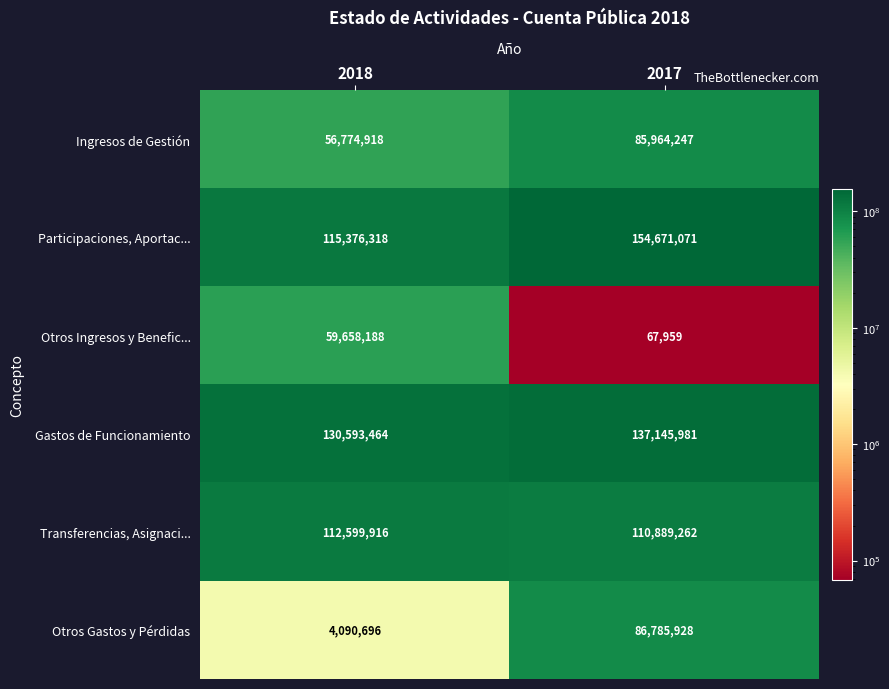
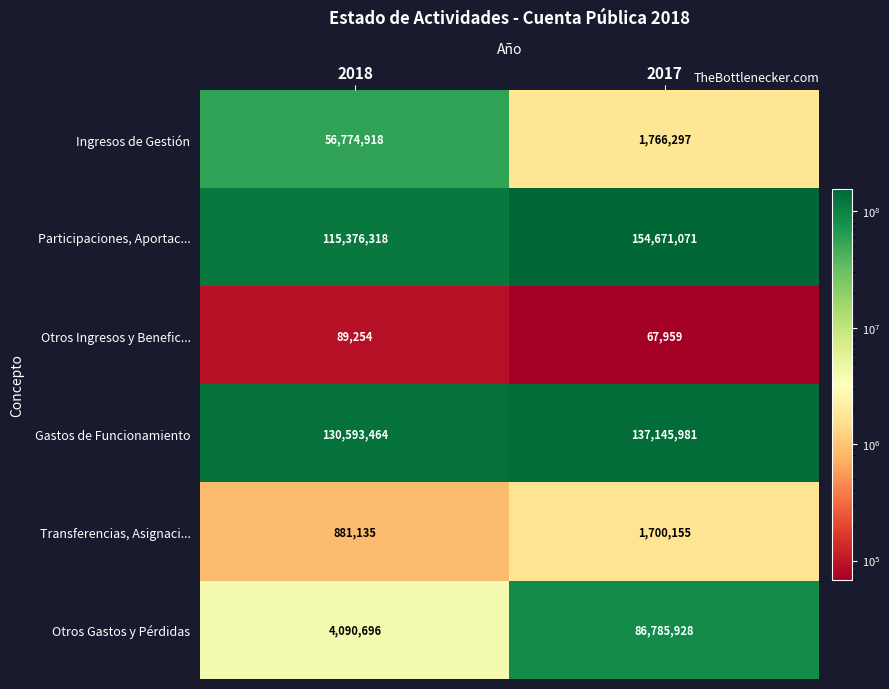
  {
    "Ingresos de Gestión": {
      "2018": "56,774,918",
-     "2017": "85,964,247"
+     "2017": "1,766,297"
    },
    "Participaciones, Aportac...": {
      "2018": "115,376,318",
      "2017": "154,671,071"
    },
    "Otros Ingresos y Benefic...": {
-     "2018": "59,658,188",
+     "2018": "89,254",
      "2017": "67,959"
    },
    "Gastos de Funcionamiento": {
      "2018": "130,593,464",
      "2017": "137,145,981"
    },
    "Transferencias, Asignaci...": {
-     "2018": "112,599,916",
-     "2017": "110,889,262"
+     "2018": "881,135",
+     "2017": "1,700,155"
    },
    "Otros Gastos y Pérdidas": {
      "2018": "4,090,696",
      "2017": "86,785,928"
    }
  }
